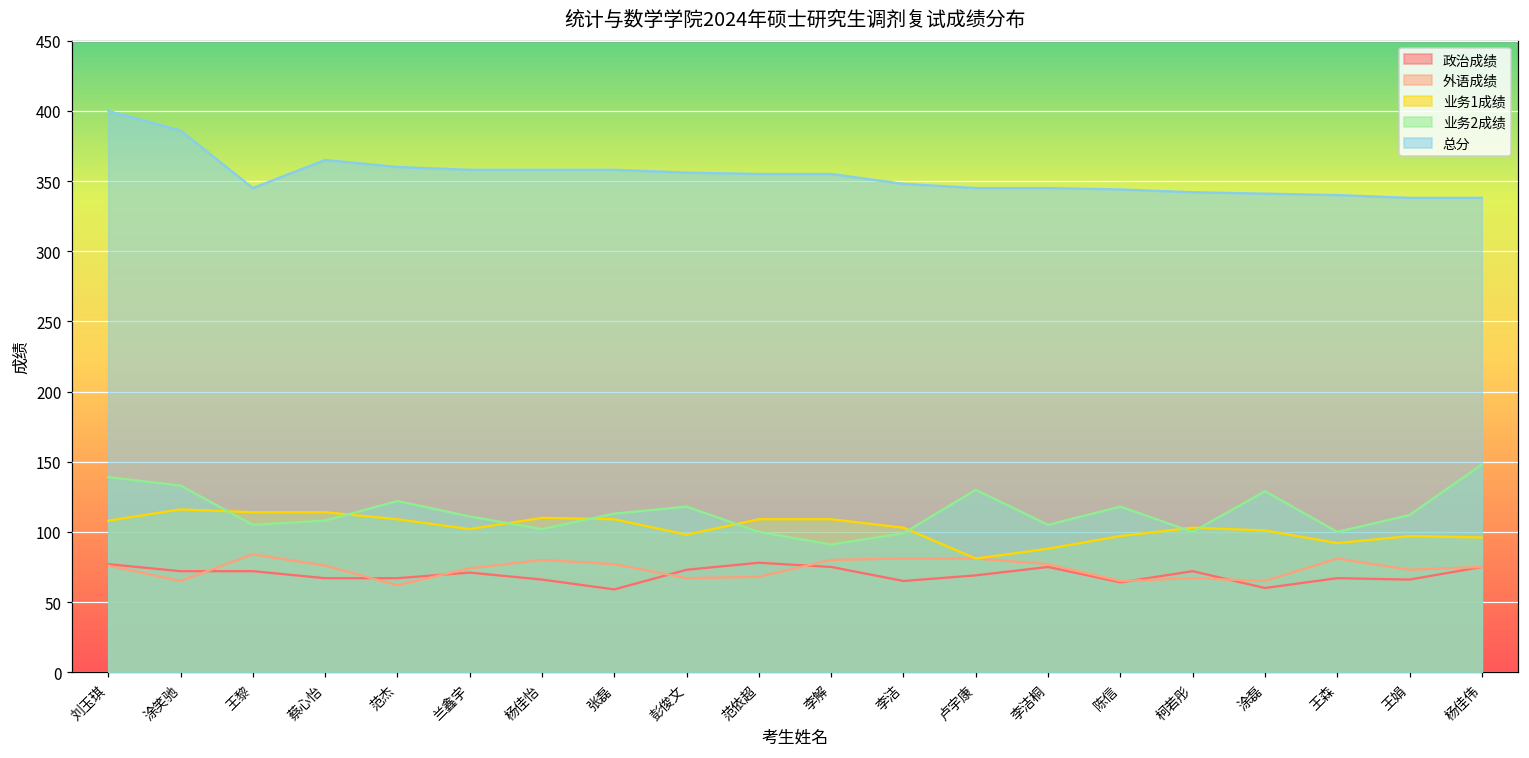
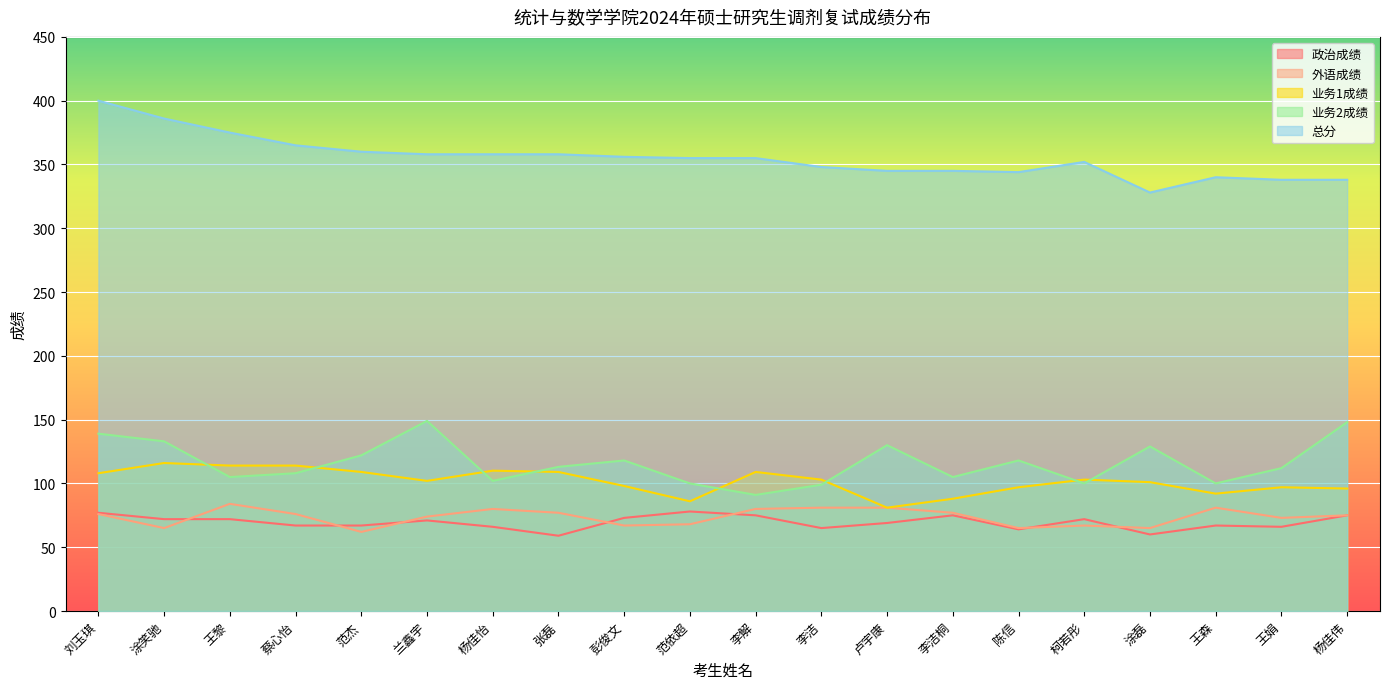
  {
    "业务1成绩": {
      "刘玉琪": 108,
      "涂笑驰": 116,
      "王黎": 114,
      "蔡心怡": 114,
      "范杰": 109,
      "兰鑫宇": 102,
      "杨佳怡": 110,
      "张磊": 109,
      "彭俊文": 98,
-     "范依超": 109,
+     "范依超": 86,
      "李解": 109,
      "李洁": 103,
      "李洁桐": 88,
      "陈信": 97,
      "柯若彤": 103,
      "涂磊": 101,
      "王森": 92,
      "王娟": 97,
      "杨佳伟": 96
    },
    "业务2成绩": {
      "刘玉琪": 139,
      "涂笑驰": 133,
      "王黎": 105,
      "蔡心怡": 108,
      "范杰": 122,
-     "兰鑫宇": 111,
+     "兰鑫宇": 149,
      "杨佳怡": 102,
      "张磊": 113,
      "彭俊文": 118,
      "范依超": 100,
      "李解": 91,
      "李洁": 99,
      "卢宇康": 130,
      "李洁桐": 105,
      "陈信": 118,
      "柯若彤": 100,
      "涂磊": 129,
      "王森": 100,
      "王娟": 112,
      "杨佳伟": 148
    },
    "总分": {
      "刘玉琪": 400,
      "涂笑驰": 386,
-     "王黎": 345,
+     "王黎": 375,
      "蔡心怡": 365,
      "范杰": 360,
      "兰鑫宇": 358,
      "杨佳怡": 358,
      "张磊": 358,
      "彭俊文": 356,
      "范依超": 355,
      "李解": 355,
      "李洁": 348,
      "卢宇康": 345,
      "李洁桐": 345,
      "陈信": 344,
-     "柯若彤": 342,
-     "涂磊": 341,
+     "柯若彤": 352,
+     "涂磊": 328,
      "王森": 340,
      "王娟": 338,
      "杨佳伟": 338
    }
  }
